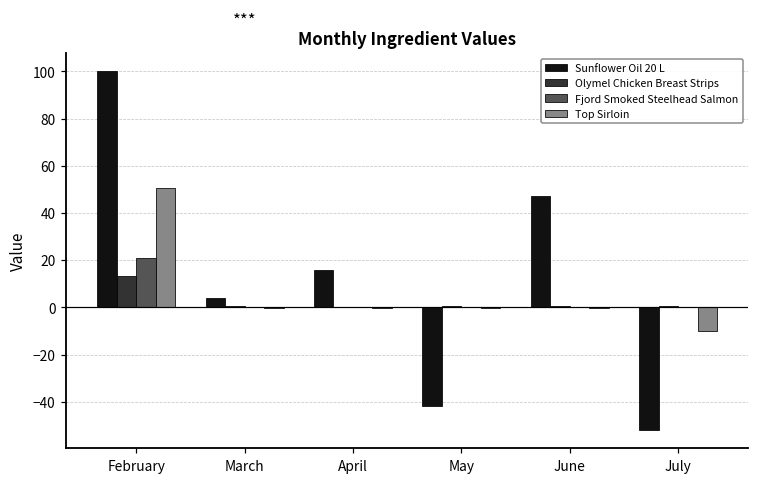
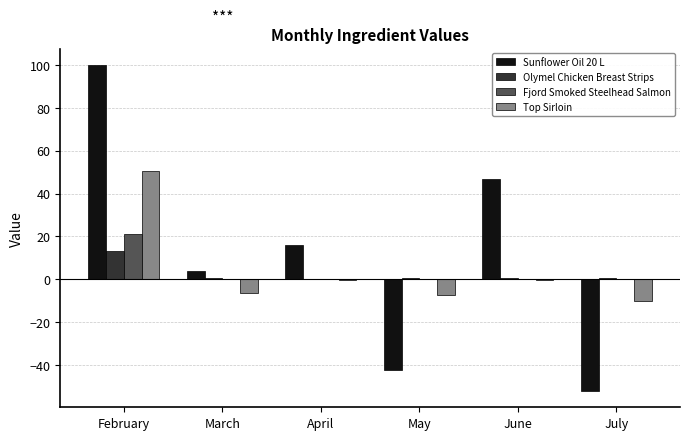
  {
    "Top Sirloin": {
      "February": 50,
-     "March": 0,
-     "May": 0,
+     "March": -7,
+     "May": -7,
      "July": -10
    }
  }
